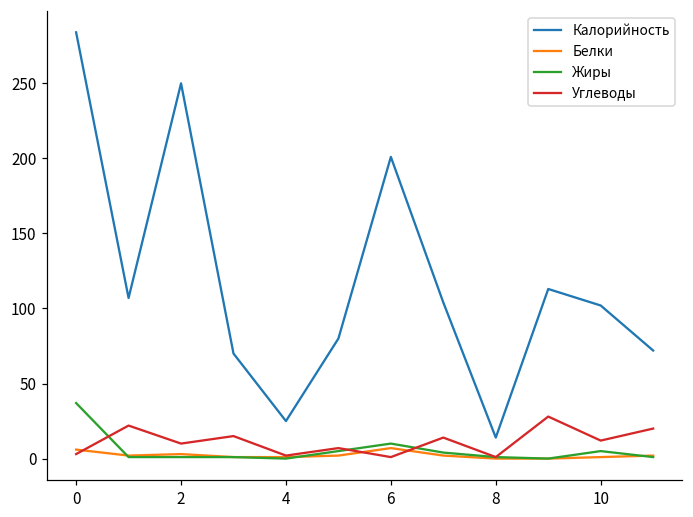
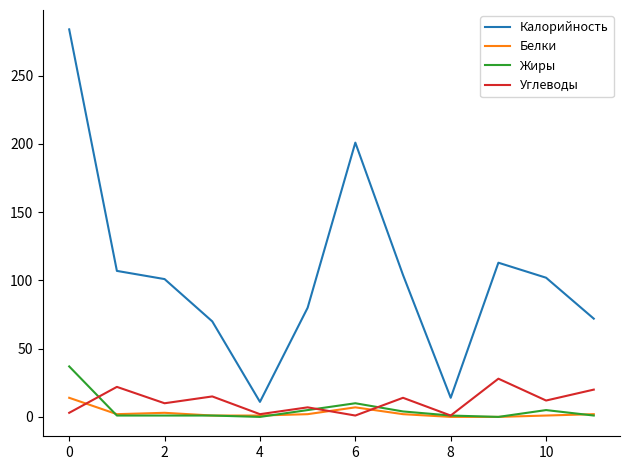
  {
    "Калорийность": {
      "0": 284,
-     "2": 250,
-     "4": 25,
+     "2": 101,
+     "4": 11,
      "6": 201,
      "8": 14,
      "10": 102
    },
    "Белки": {
-     "0": 6,
+     "0": 14,
      "2": 3,
      "6": 7,
      "10": 1
    },
    "Жиры": {
      "0": 37,
      "2": 1,
      "6": 10,
      "10": 5
    },
    "Углеводы": {
      "0": 3,
      "2": 10,
      "6": 1,
      "10": 12
    }
  }
